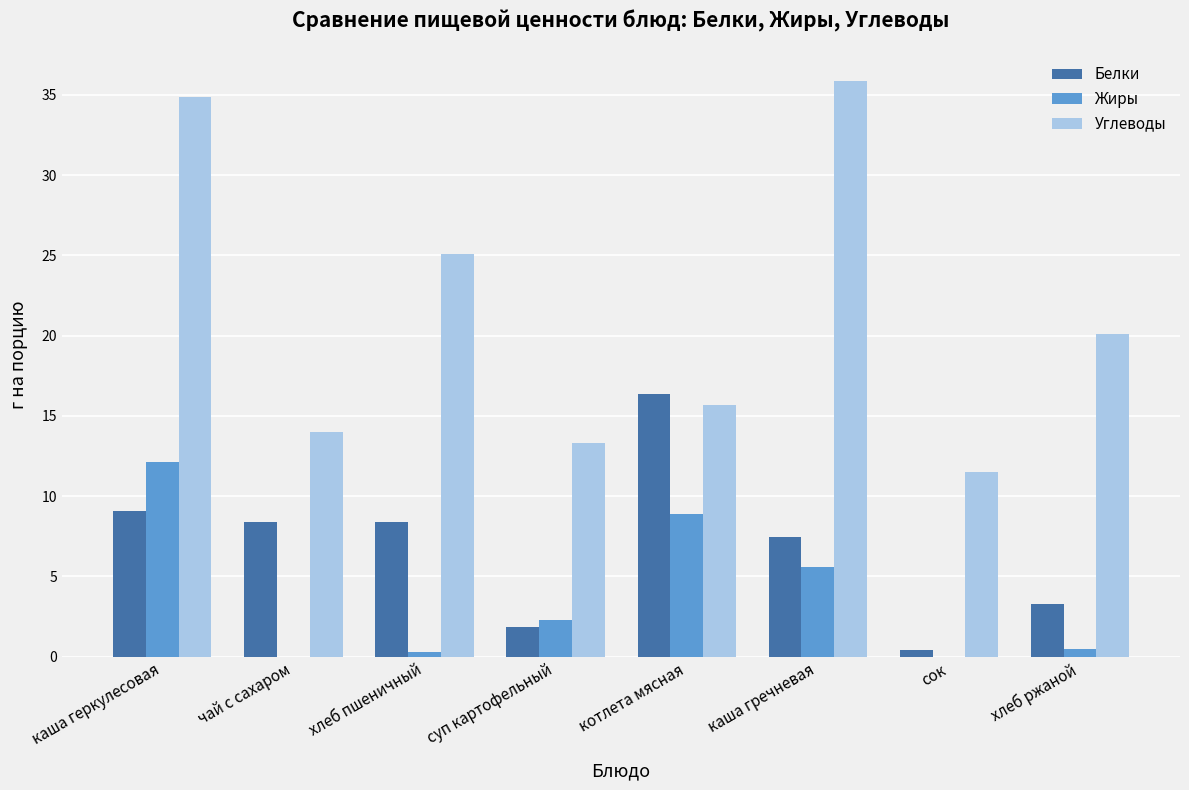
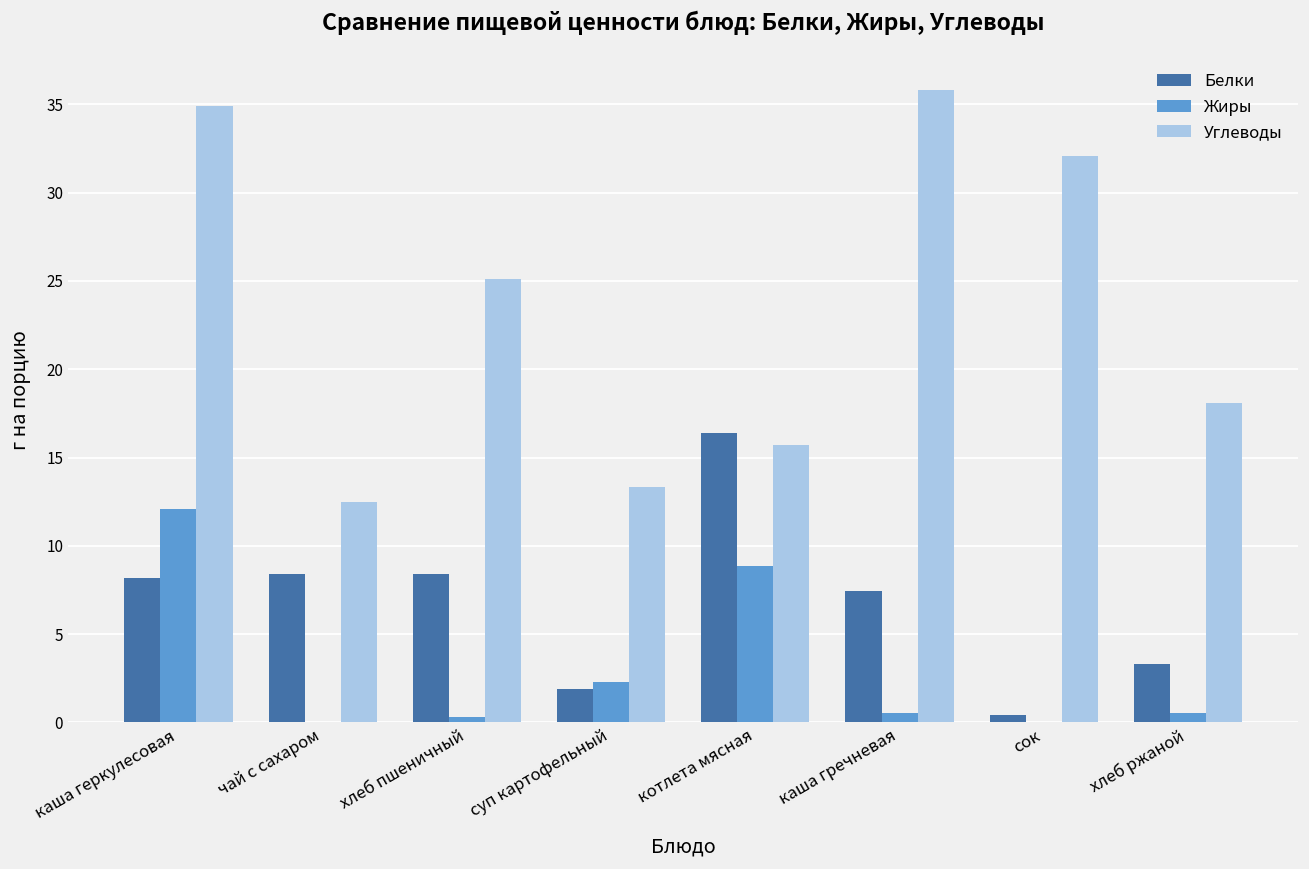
  {
    "Белки": {
-     "каша геркулесовая": 9.1,
+     "каша геркулесовая": 8.2,
      "чай с сахаром": 8.4,
      "хлеб пшеничный": 8.4,
      "суп картофельный": 1.9,
      "котлета мясная": 16.4,
      "каша гречневая": 7.5,
      "сок": 0.4,
      "хлеб ржаной": 3.3
    },
    "Жиры": {
      "каша геркулесовая": 12.1,
      "чай с сахаром": 0.0,
      "хлеб пшеничный": 0.3,
      "суп картофельный": 2.3,
      "котлета мясная": 8.9,
-     "каша гречневая": 5.6,
+     "каша гречневая": 0.6,
      "сок": 0.0,
      "хлеб ржаной": 0.5
    },
    "Углеводы": {
      "каша геркулесовая": 34.9,
-     "чай с сахаром": 14.0,
+     "чай с сахаром": 12.5,
      "хлеб пшеничный": 25.1,
      "суп картофельный": 13.3,
      "котлета мясная": 15.7,
      "каша гречневая": 35.8,
-     "сок": 11.5,
-     "хлеб ржаной": 20.1
+     "сок": 32.1,
+     "хлеб ржаной": 18.1
    }
  }
